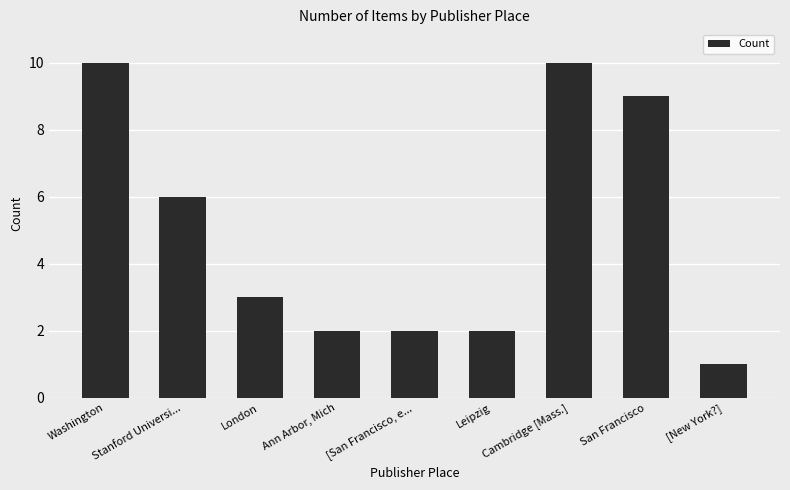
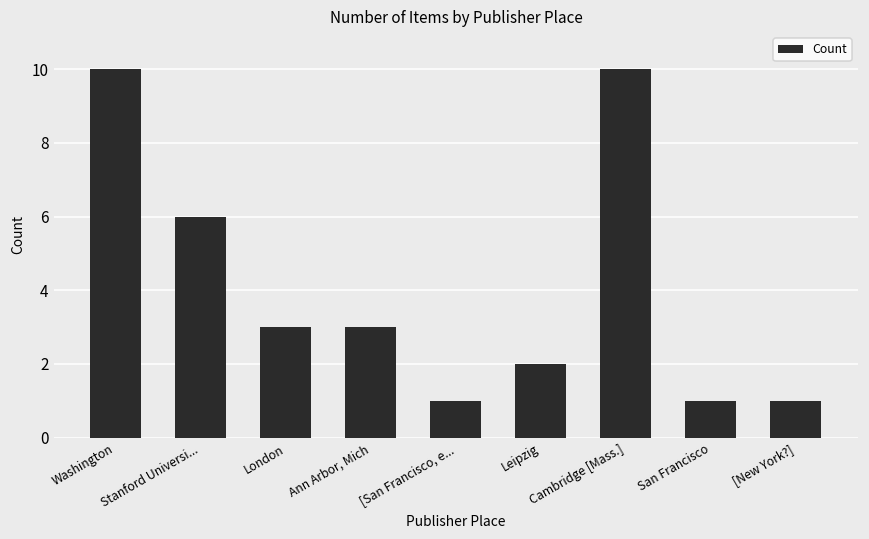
  {
    "Washington": 10,
    "Stanford Universi...": 6,
    "London": 3,
-   "Ann Arbor, Mich": 2,
-   "[San Francisco, e...": 2,
+   "Ann Arbor, Mich": 3,
+   "[San Francisco, e...": 1,
    "Leipzig": 2,
    "Cambridge [Mass.]": 10,
-   "San Francisco": 9,
+   "San Francisco": 1,
    "[New York?]": 1
  }
